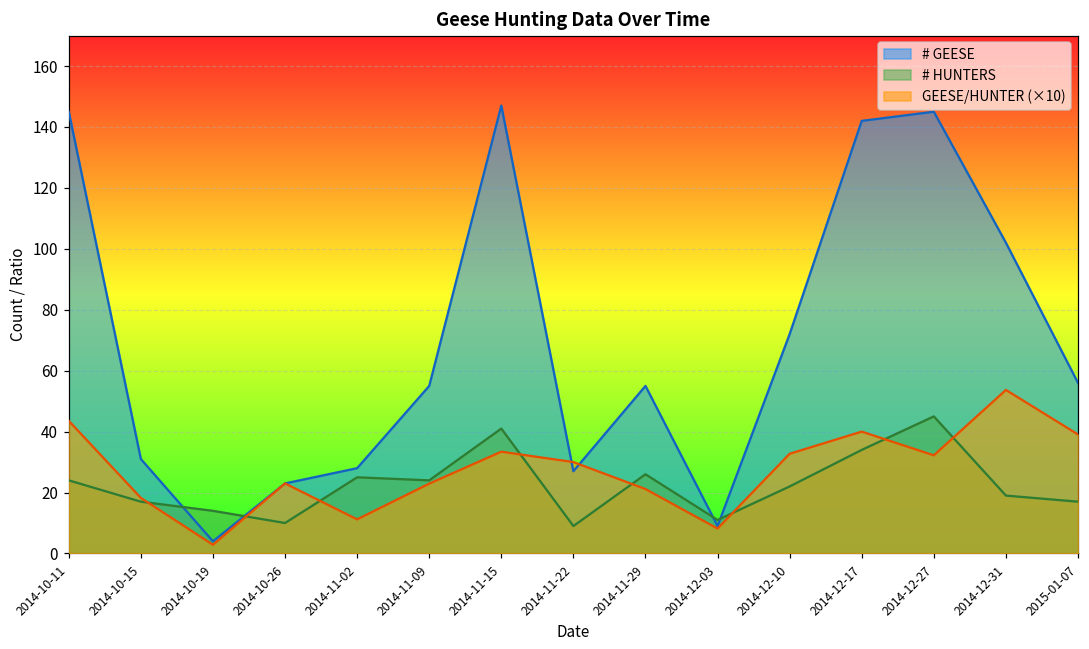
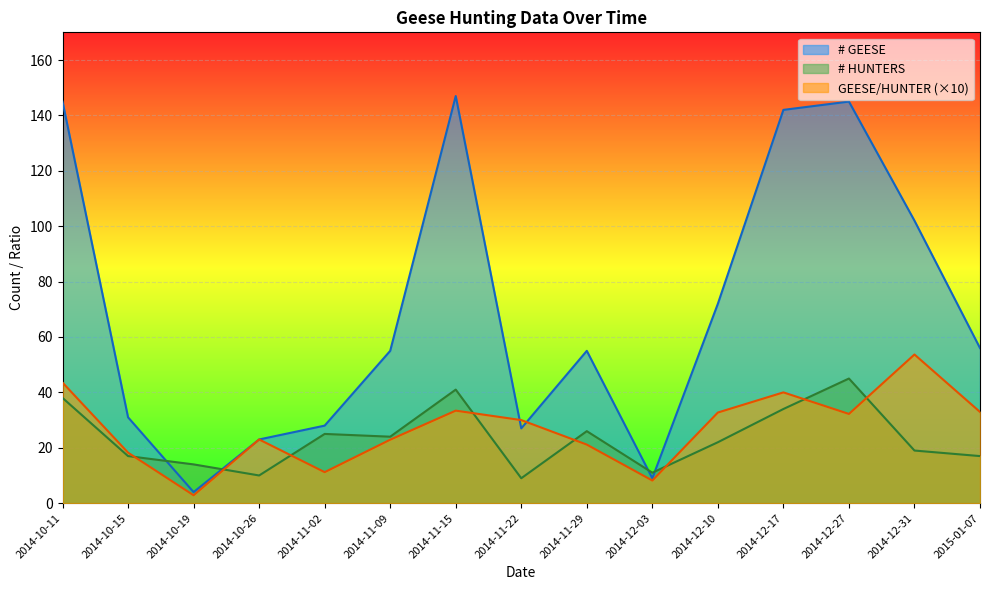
  {
    "# GEESE": {
      "2014-10-11": 145,
      "2014-10-15": 31,
      "2014-10-19": 4,
      "2014-11-02": 28,
      "2014-11-09": 55,
      "2014-11-15": 147,
      "2014-11-22": 27,
      "2014-11-29": 55,
      "2014-12-10": 72,
      "2014-12-17": 142,
      "2014-12-27": 145,
      "2014-12-31": 102,
      "2015-01-07": 56
    },
    "# HUNTERS": {
-     "2014-10-11": 24,
+     "2014-10-11": 38,
      "2014-10-15": 17,
      "2014-10-19": 14,
      "2014-10-26": 10,
      "2014-11-02": 25,
      "2014-11-09": 24,
      "2014-11-15": 41,
      "2014-11-22": 9,
      "2014-11-29": 26,
      "2014-12-03": 11,
      "2014-12-10": 22,
      "2014-12-17": 34,
      "2014-12-27": 45,
      "2014-12-31": 19,
      "2015-01-07": 17
    },
    "GEESE/HUNTER (×10)": {
      "2014-10-11": 44,
      "2014-10-15": 18,
      "2014-10-19": 3,
      "2014-11-02": 11,
      "2014-11-09": 23,
      "2014-11-15": 33,
      "2014-11-22": 30,
      "2014-11-29": 21,
      "2014-12-10": 33,
      "2014-12-17": 40,
      "2014-12-27": 32,
      "2014-12-31": 54,
-     "2015-01-07": 39
+     "2015-01-07": 33
    }
  }
